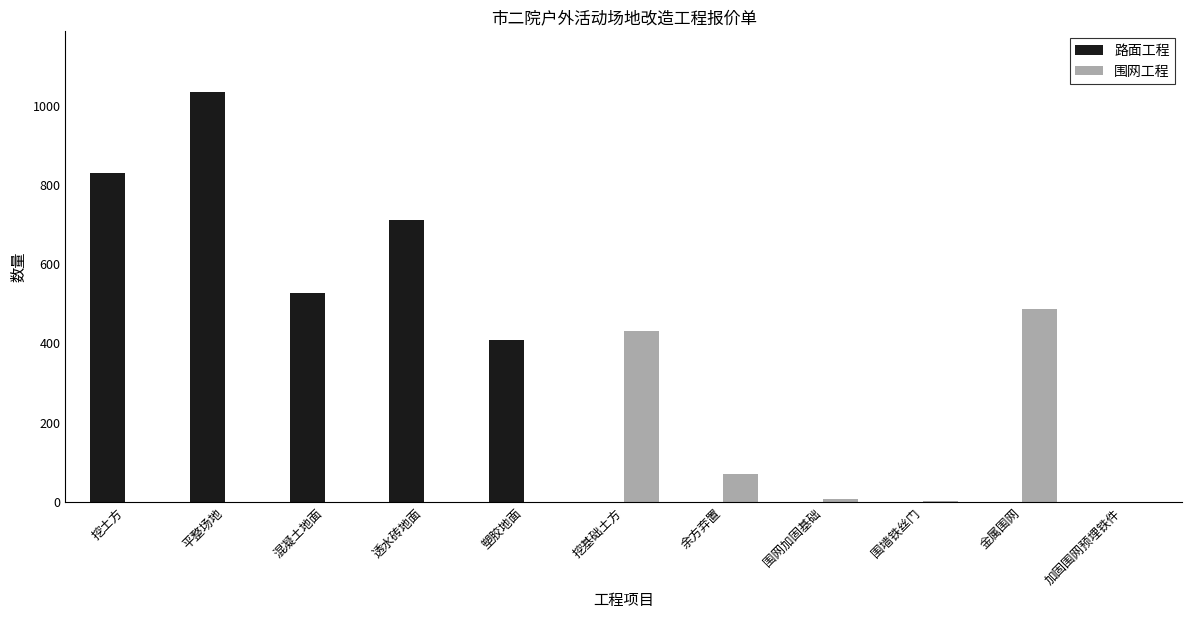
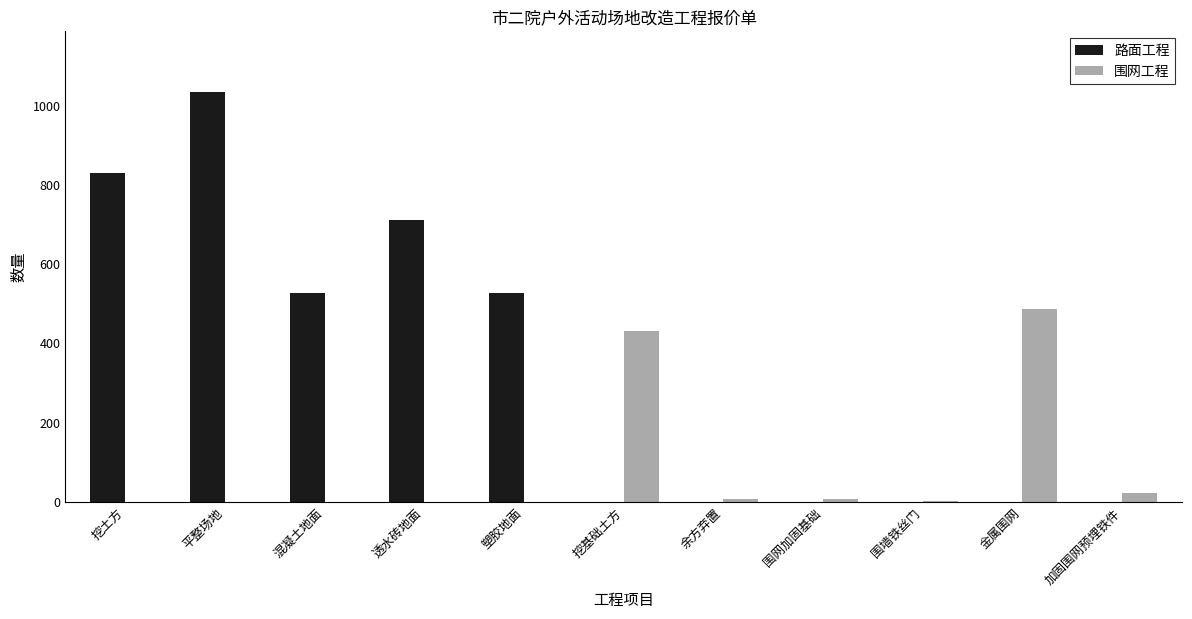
  {
    "路面工程": {
      "挖土方": 830,
      "平整场地": 1030,
      "混凝土地面": 530,
      "透水砖地面": 710,
-     "塑胶地面": 410,
+     "塑胶地面": 530,
      "挖基础土方": 0,
      "余方弃置": 0,
      "围网加固基础": 0,
      "围墙铁丝门": 0,
      "金属围网": 0,
      "加固围网预埋铁件": 0
    },
    "围网工程": {
      "挖土方": 0,
      "平整场地": 0,
      "混凝土地面": 0,
      "透水砖地面": 0,
      "塑胶地面": 0,
      "挖基础土方": 430,
-     "余方弃置": 70,
+     "余方弃置": 10,
      "围网加固基础": 10,
      "金属围网": 490,
-     "加固围网预埋铁件": 0
+     "加固围网预埋铁件": 20
    }
  }
